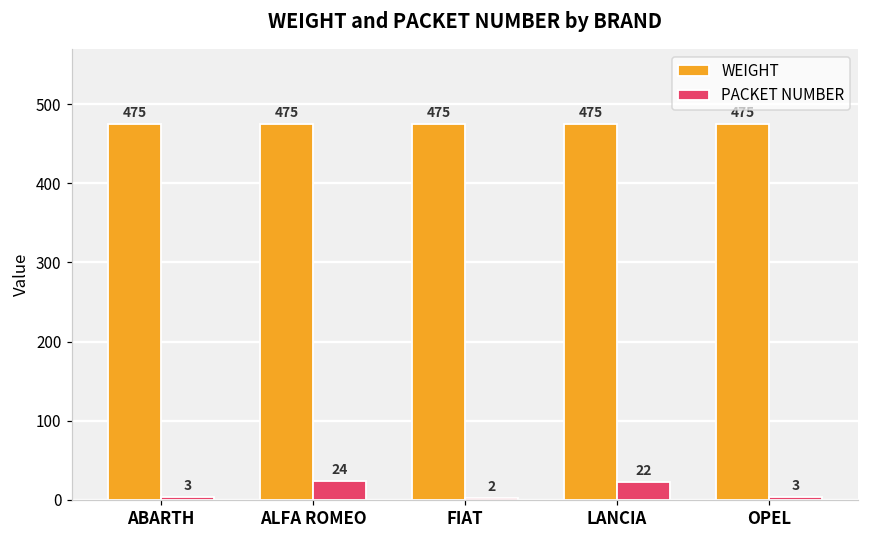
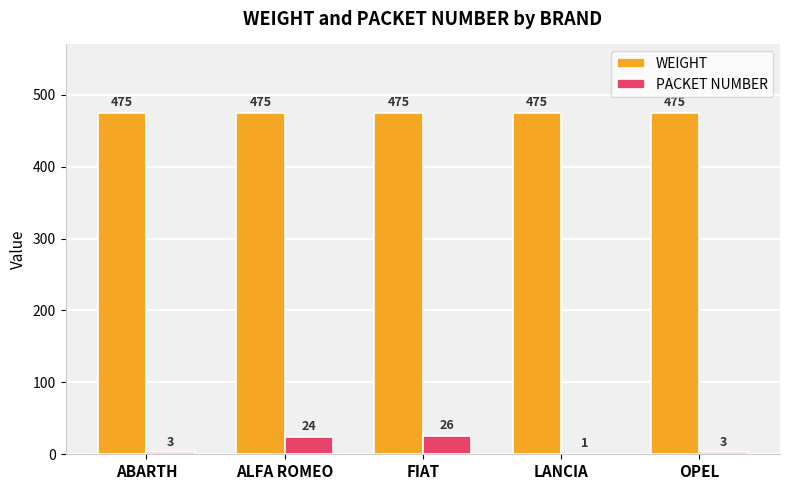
  {
    "WEIGHT": {
      "ABARTH": 475,
      "ALFA ROMEO": 475,
      "FIAT": 475,
      "LANCIA": 475
    },
    "PACKET NUMBER": {
      "ABARTH": 3,
      "ALFA ROMEO": 24,
-     "FIAT": 2,
-     "LANCIA": 22,
+     "FIAT": 26,
+     "LANCIA": 1,
      "OPEL": 3
    }
  }
